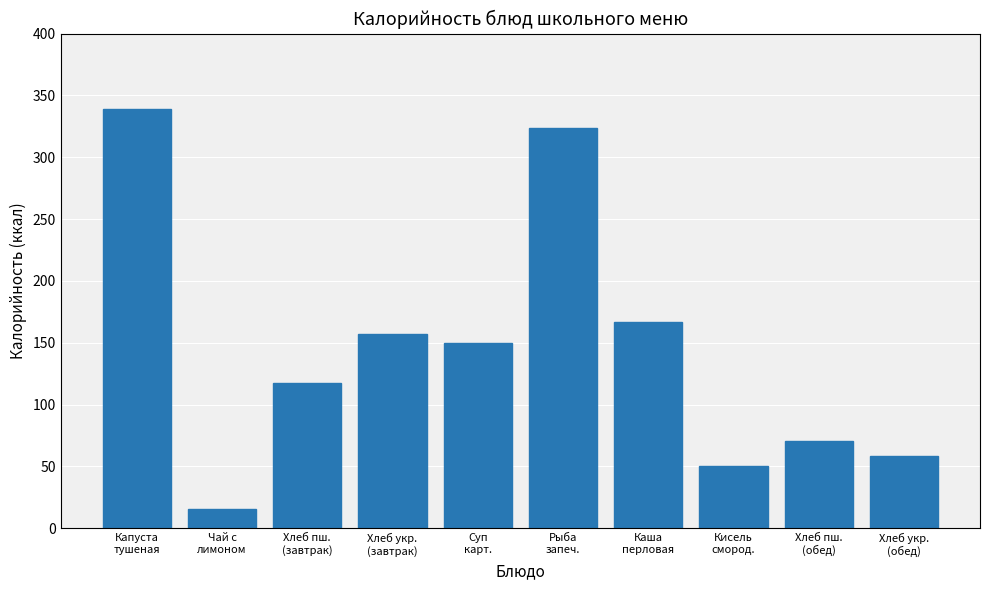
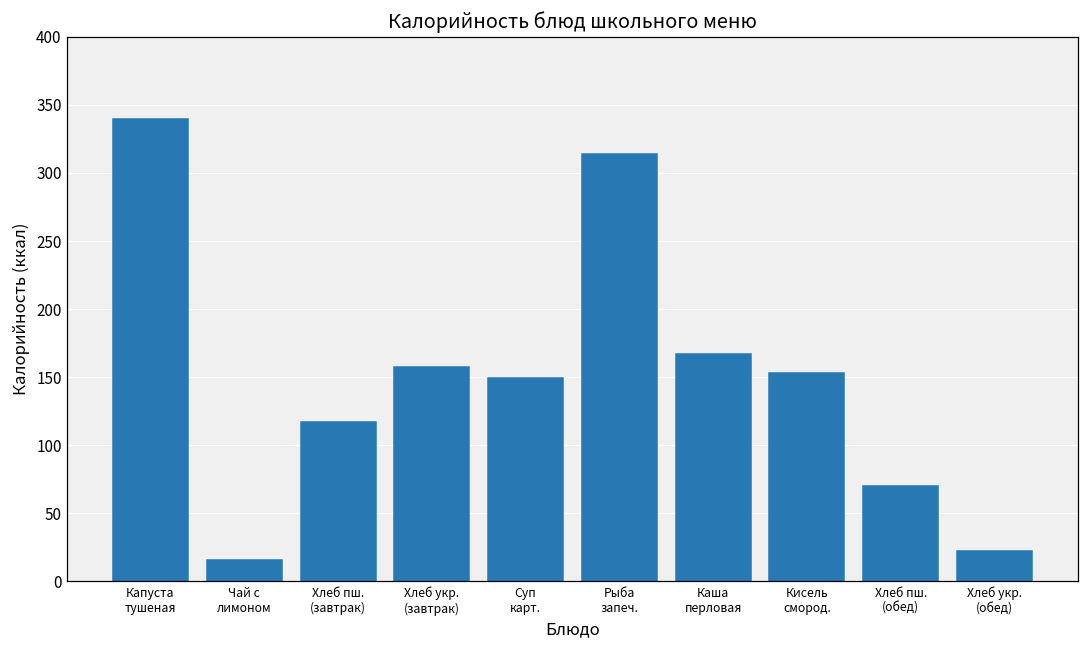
  {
    "Капуста тушеная": 339,
    "Чай с лимоном": 16,
    "Хлеб пш. (завтрак)": 117,
    "Хлеб укр. (завтрак)": 158,
    "Суп карт.": 150,
-   "Рыба запеч.": 324,
+   "Рыба запеч.": 314,
    "Каша перловая": 167,
-   "Кисель смород.": 51,
+   "Кисель смород.": 153,
    "Хлеб пш. (обед)": 70,
-   "Хлеб укр. (обед)": 59
+   "Хлеб укр. (обед)": 23
  }
